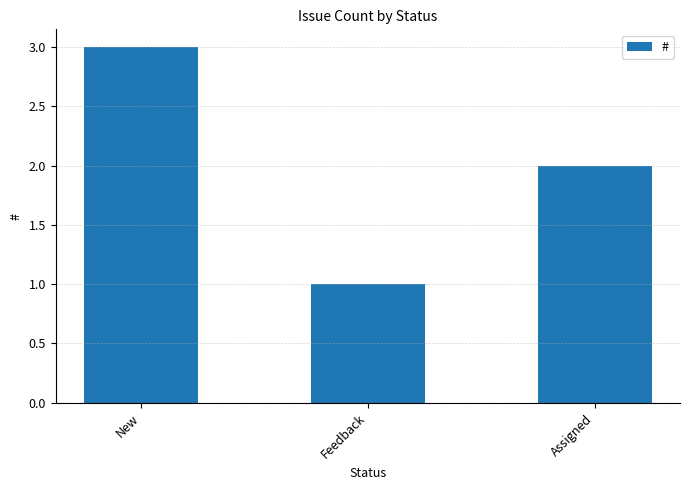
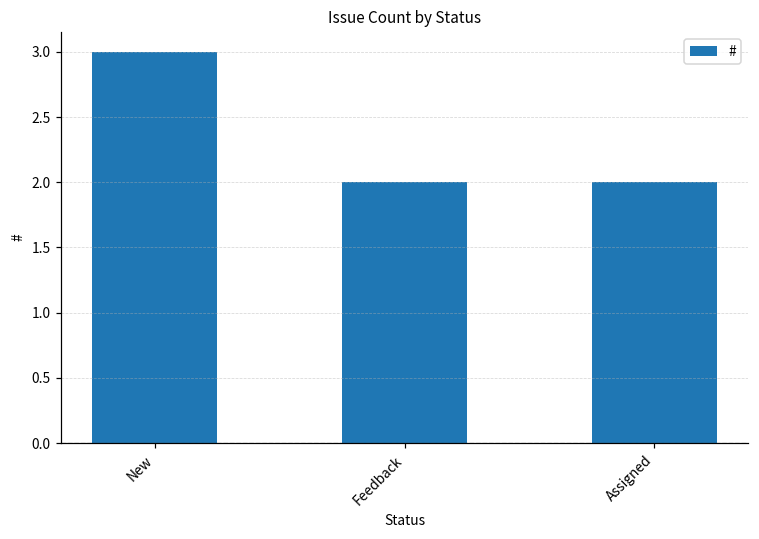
  {
    "New": 3,
-   "Feedback": 1,
+   "Feedback": 2,
    "Assigned": 2
  }
